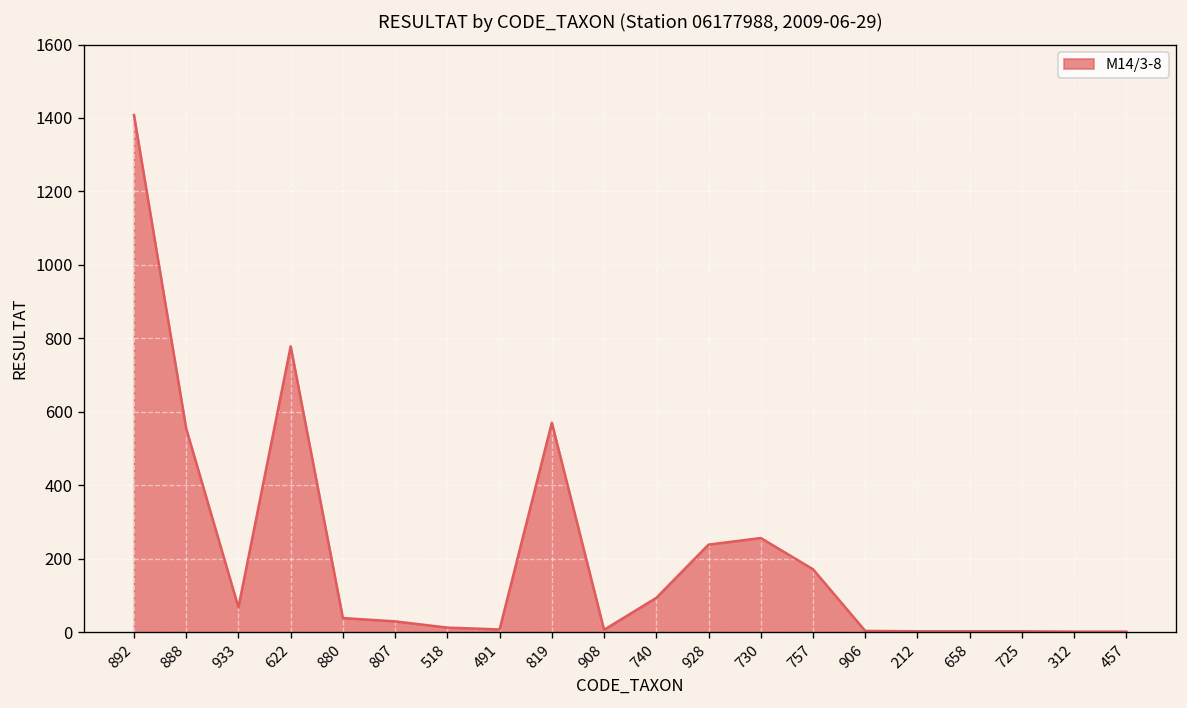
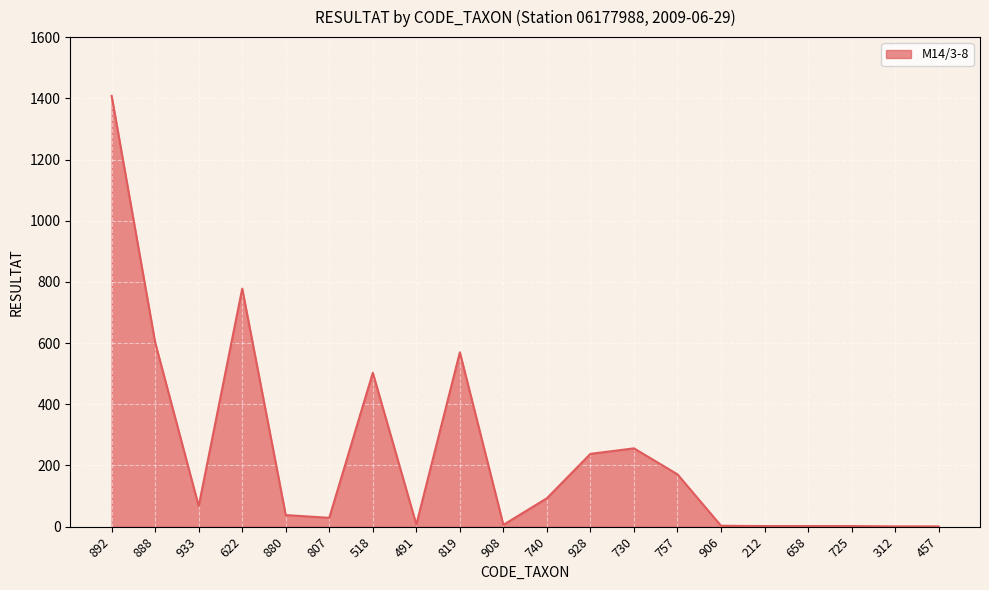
  {
    "892": 1410,
-   "888": 550,
+   "888": 600,
    "933": 70,
    "622": 780,
    "880": 40,
    "807": 30,
-   "518": 10,
+   "518": 500,
    "491": 10,
    "819": 570,
    "908": 10,
    "740": 90,
    "928": 240,
    "730": 260,
    "757": 170,
    "906": 0,
    "212": 0,
    "658": 0,
    "725": 0,
    "312": 0,
    "457": 0
  }
